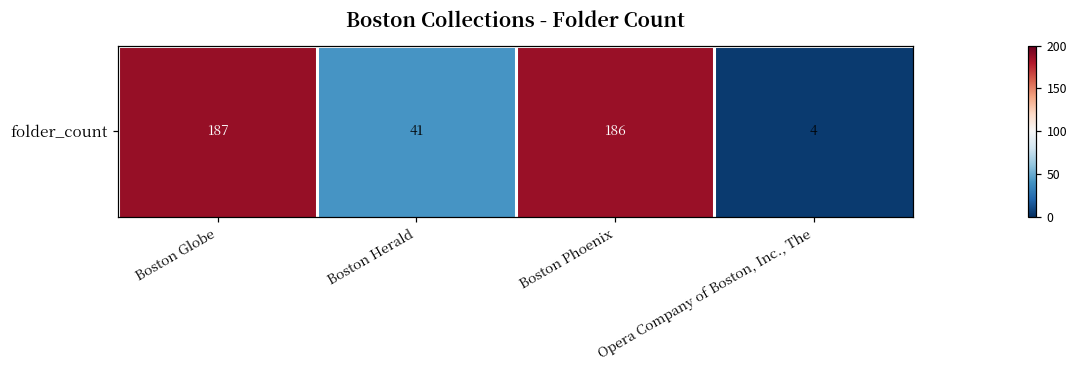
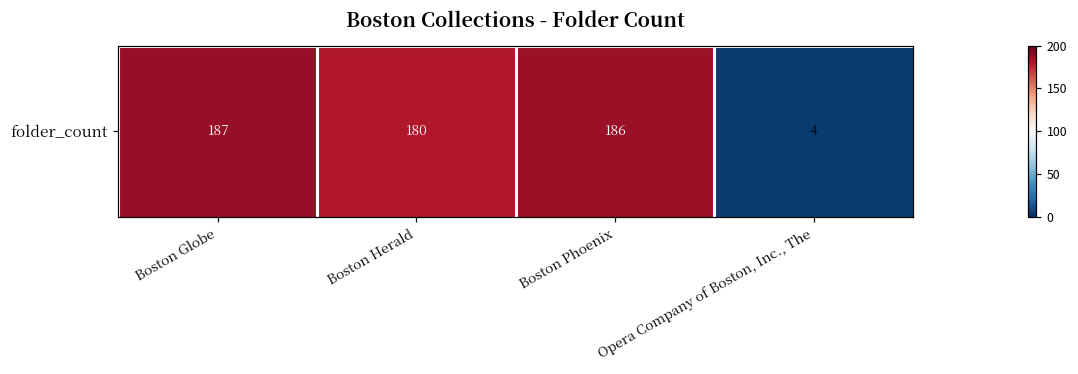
  {
    "folder_count": {
      "Boston Globe": 187,
-     "Boston Herald": 41,
+     "Boston Herald": 180,
      "Boston Phoenix": 186,
      "Opera Company of Boston, Inc., The": 4
    }
  }
